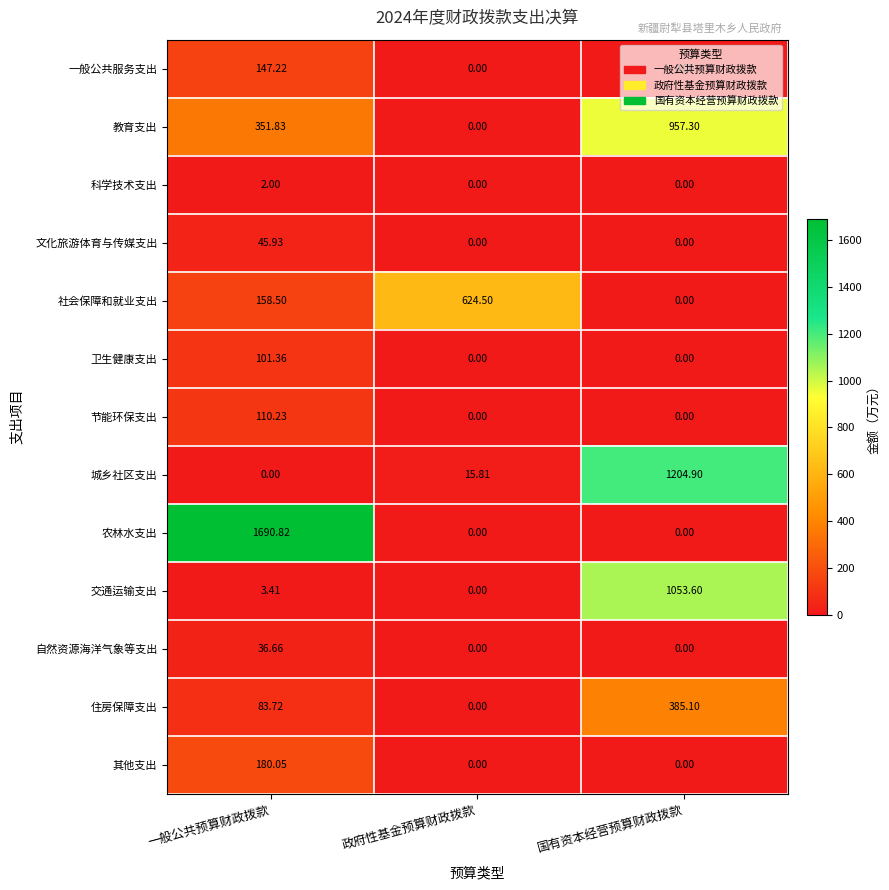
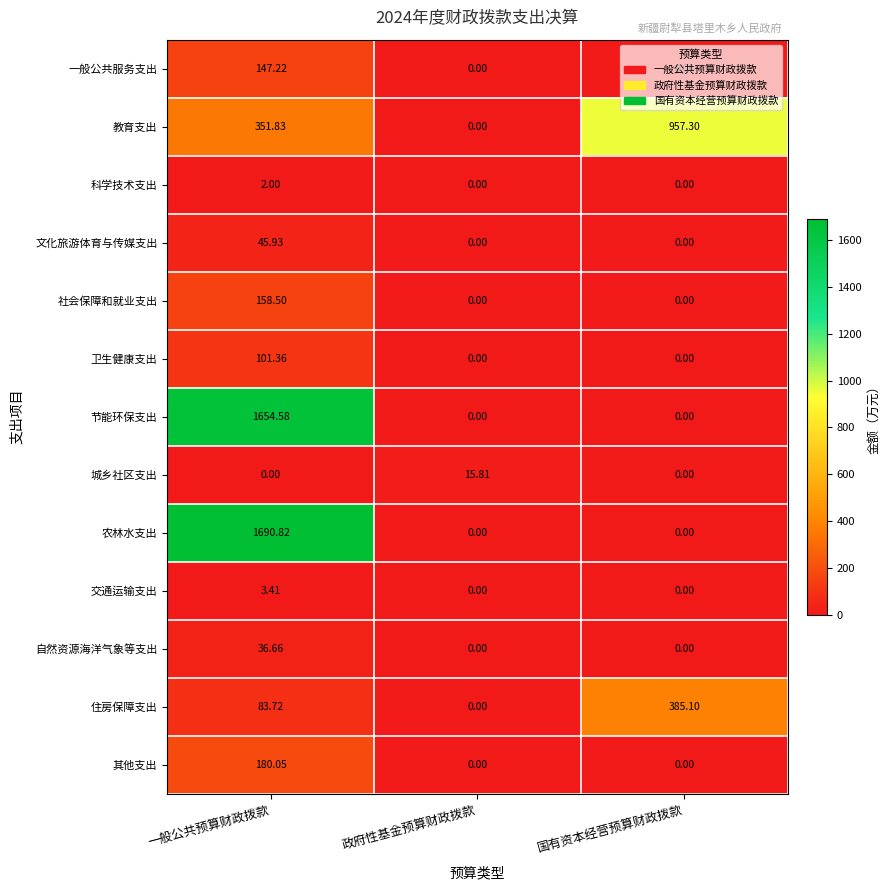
  {
    "一般公共服务支出": {
      "一般公共预算财政拨款": 147.22,
      "政府性基金预算财政拨款": 0.00
    },
    "教育支出": {
      "一般公共预算财政拨款": 351.83,
      "政府性基金预算财政拨款": 0.00,
      "国有资本经营预算财政拨款": 957.30
    },
    "科学技术支出": {
      "一般公共预算财政拨款": 2.00,
      "政府性基金预算财政拨款": 0.00,
      "国有资本经营预算财政拨款": 0.00
    },
    "文化旅游体育与传媒支出": {
      "一般公共预算财政拨款": 45.93,
      "政府性基金预算财政拨款": 0.00,
      "国有资本经营预算财政拨款": 0.00
    },
    "社会保障和就业支出": {
      "一般公共预算财政拨款": 158.50,
-     "政府性基金预算财政拨款": 624.50,
+     "政府性基金预算财政拨款": 0.00,
      "国有资本经营预算财政拨款": 0.00
    },
    "卫生健康支出": {
      "一般公共预算财政拨款": 101.36,
      "政府性基金预算财政拨款": 0.00,
      "国有资本经营预算财政拨款": 0.00
    },
    "节能环保支出": {
-     "一般公共预算财政拨款": 110.23,
+     "一般公共预算财政拨款": 1654.58,
      "政府性基金预算财政拨款": 0.00,
      "国有资本经营预算财政拨款": 0.00
    },
    "城乡社区支出": {
      "一般公共预算财政拨款": 0.00,
      "政府性基金预算财政拨款": 15.81,
-     "国有资本经营预算财政拨款": 1204.90
+     "国有资本经营预算财政拨款": 0.00
    },
    "农林水支出": {
      "一般公共预算财政拨款": 1690.82,
      "政府性基金预算财政拨款": 0.00,
      "国有资本经营预算财政拨款": 0.00
    },
    "交通运输支出": {
      "一般公共预算财政拨款": 3.41,
      "政府性基金预算财政拨款": 0.00,
-     "国有资本经营预算财政拨款": 1053.60
+     "国有资本经营预算财政拨款": 0.00
    },
    "自然资源海洋气象等支出": {
      "一般公共预算财政拨款": 36.66,
      "政府性基金预算财政拨款": 0.00,
      "国有资本经营预算财政拨款": 0.00
    },
    "住房保障支出": {
      "一般公共预算财政拨款": 83.72,
      "政府性基金预算财政拨款": 0.00,
      "国有资本经营预算财政拨款": 385.10
    },
    "其他支出": {
      "一般公共预算财政拨款": 180.05,
      "政府性基金预算财政拨款": 0.00,
      "国有资本经营预算财政拨款": 0.00
    }
  }
